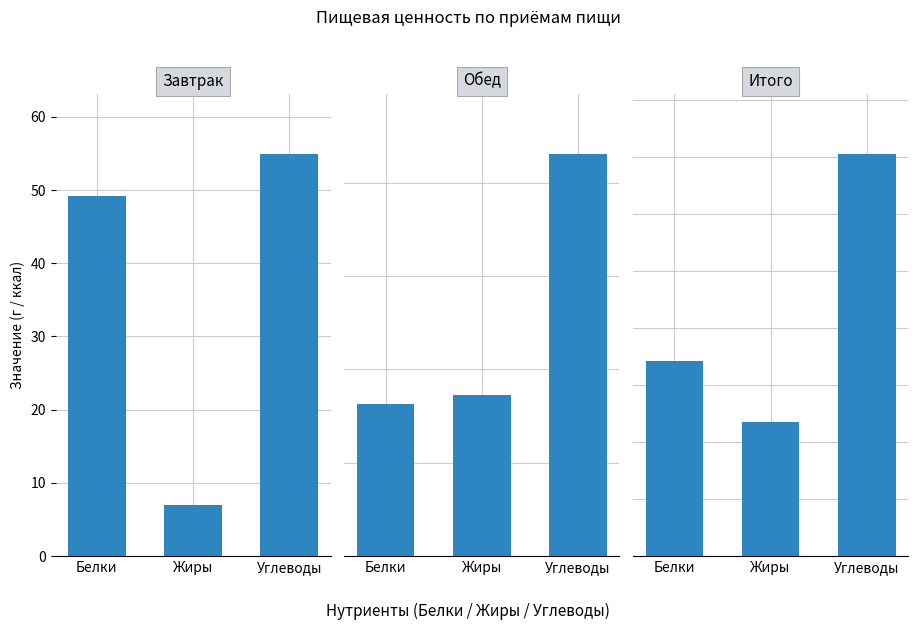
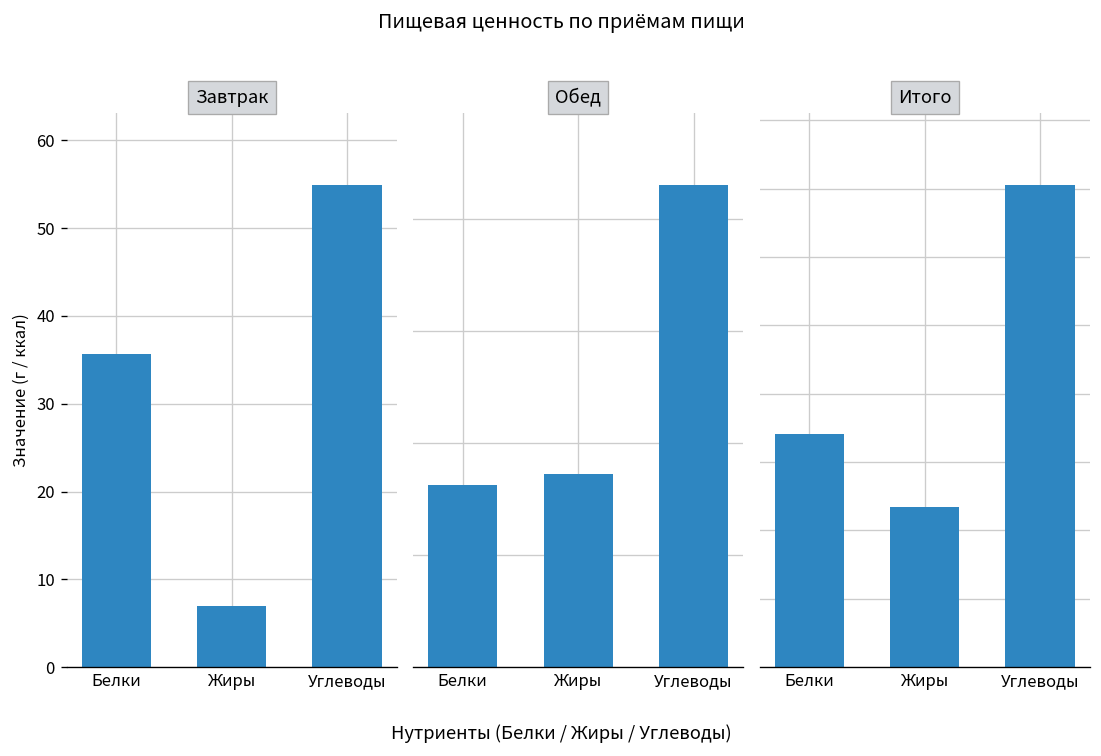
  {
    "Завтрак": {
-     "Белки": 49,
+     "Белки": 36,
      "Жиры": 7,
      "Углеводы": 55
    }
  }
